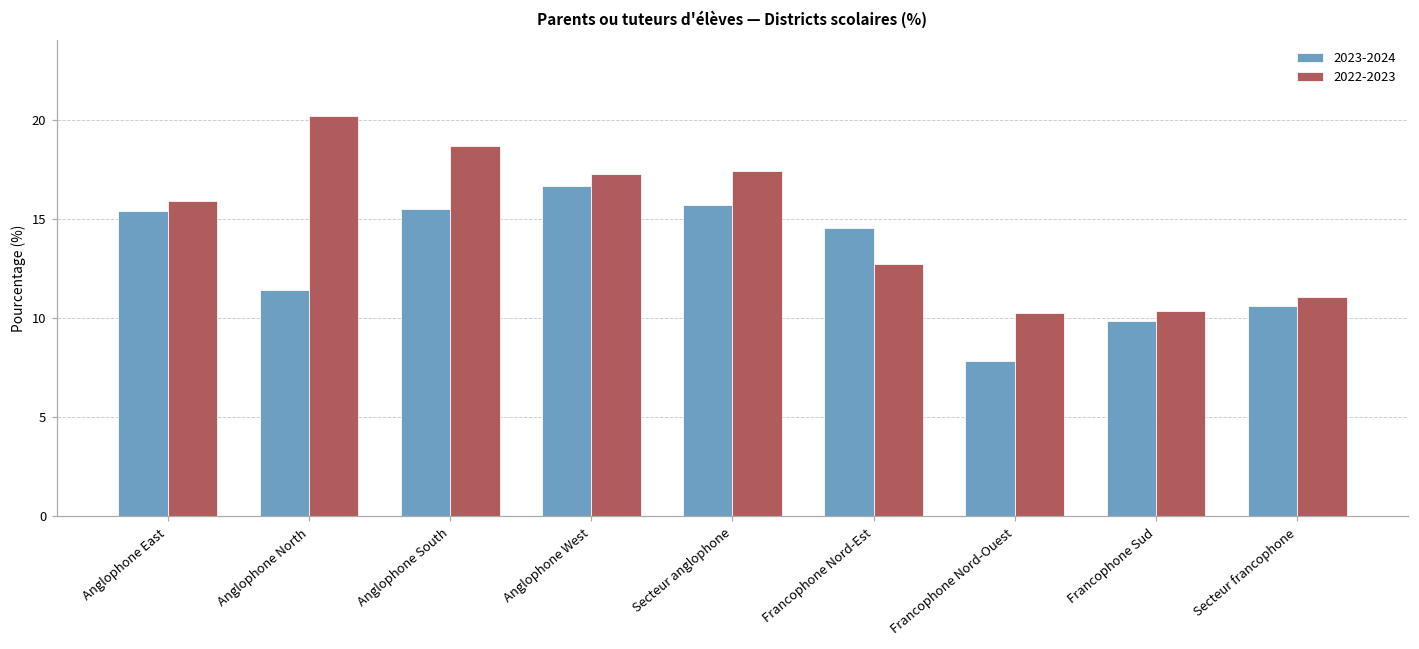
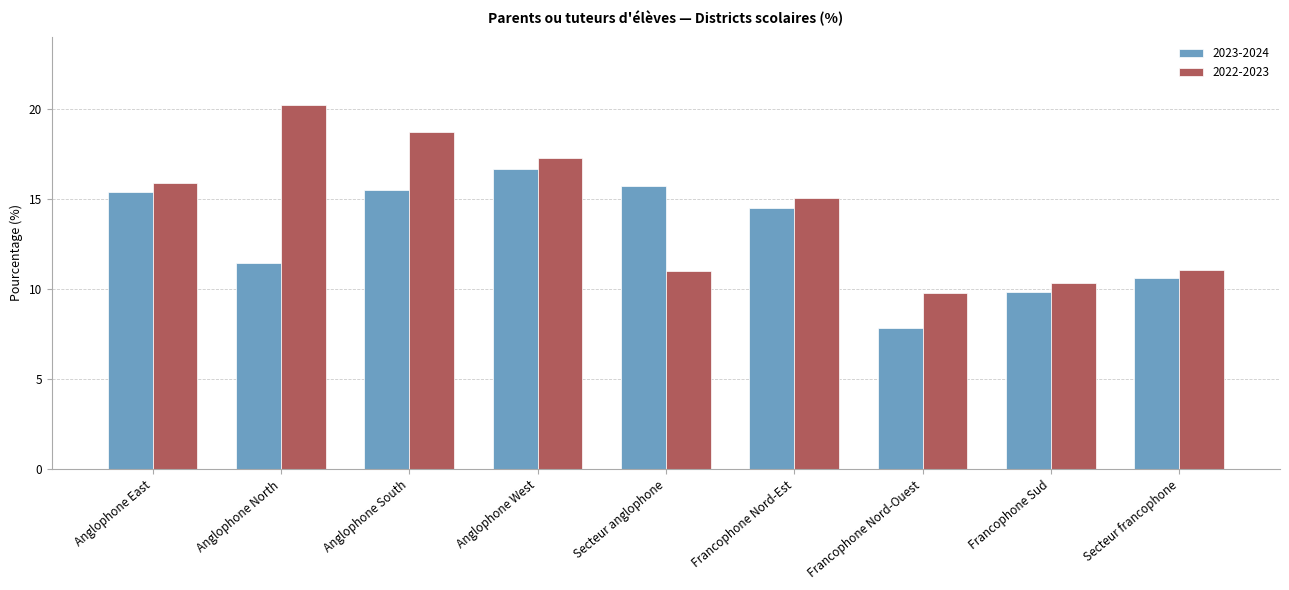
  {
    "2023-2024": {
      "Anglophone East": 15.4,
      "Anglophone North": 11.4,
      "Anglophone South": 15.5,
      "Anglophone West": 16.7,
      "Secteur anglophone": 15.7,
      "Francophone Nord-Est": 14.5,
      "Francophone Nord-Ouest": 7.8,
      "Francophone Sud": 9.9,
      "Secteur francophone": 10.6
    },
    "2022-2023": {
      "Anglophone East": 15.9,
      "Anglophone North": 20.2,
      "Anglophone South": 18.7,
      "Anglophone West": 17.3,
-     "Secteur anglophone": 17.4,
-     "Francophone Nord-Est": 12.7,
-     "Francophone Nord-Ouest": 10.3,
+     "Secteur anglophone": 11.0,
+     "Francophone Nord-Est": 15.1,
+     "Francophone Nord-Ouest": 9.8,
      "Francophone Sud": 10.4,
      "Secteur francophone": 11.1
    }
  }
